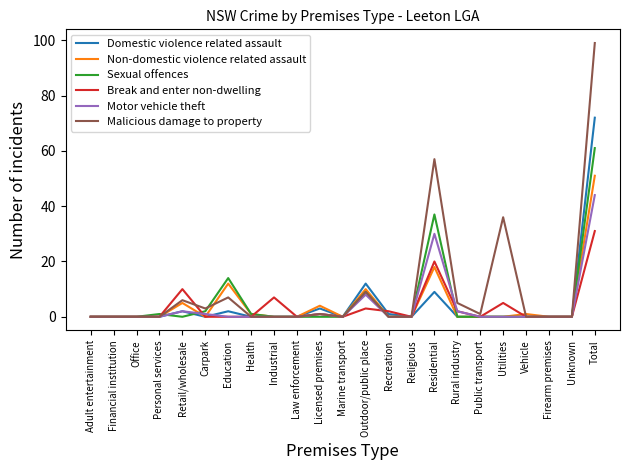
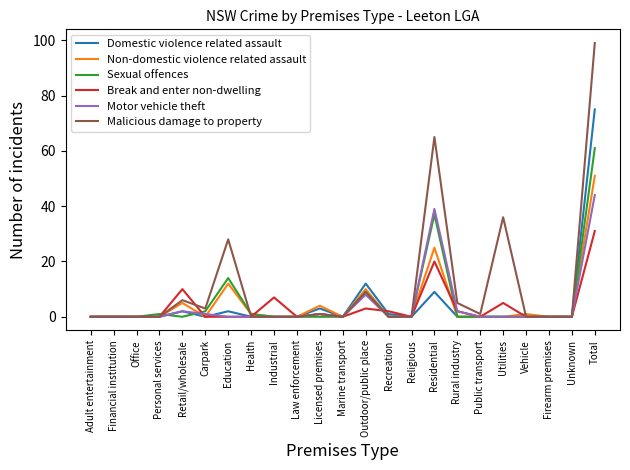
  {
    "Domestic violence related assault": {
      "Education": 2,
      "Licensed premises": 3,
      "Outdoor/public place": 12,
      "Recreation": 1,
      "Residential": 9,
-     "Total": 72
+     "Total": 75
    },
    "Non-domestic violence related assault": {
      "Retail/wholesale": 5,
      "Education": 12,
      "Licensed premises": 4,
      "Outdoor/public place": 10,
-     "Residential": 18,
+     "Residential": 25,
      "Vehicle": 1,
      "Total": 51
    },
    "Sexual offences": {
      "Personal services": 1,
      "Retail/wholesale": 0,
      "Carpark": 2,
      "Education": 14,
      "Licensed premises": 0,
      "Residential": 37,
      "Total": 61
    },
    "Break and enter non-dwelling": {
      "Retail/wholesale": 10,
      "Industrial": 7,
      "Outdoor/public place": 3,
      "Recreation": 2,
      "Residential": 20,
      "Utilities": 5,
      "Total": 31
    },
    "Motor vehicle theft": {
      "Carpark": 1,
      "Outdoor/public place": 8,
-     "Residential": 30,
+     "Residential": 39,
      "Total": 44
    },
    "Malicious damage to property": {
      "Retail/wholesale": 6,
      "Carpark": 3,
-     "Education": 7,
-     "Residential": 57,
+     "Education": 28,
+     "Residential": 65,
      "Rural industry": 5,
      "Public transport": 1,
      "Utilities": 36,
      "Total": 99
    }
  }
